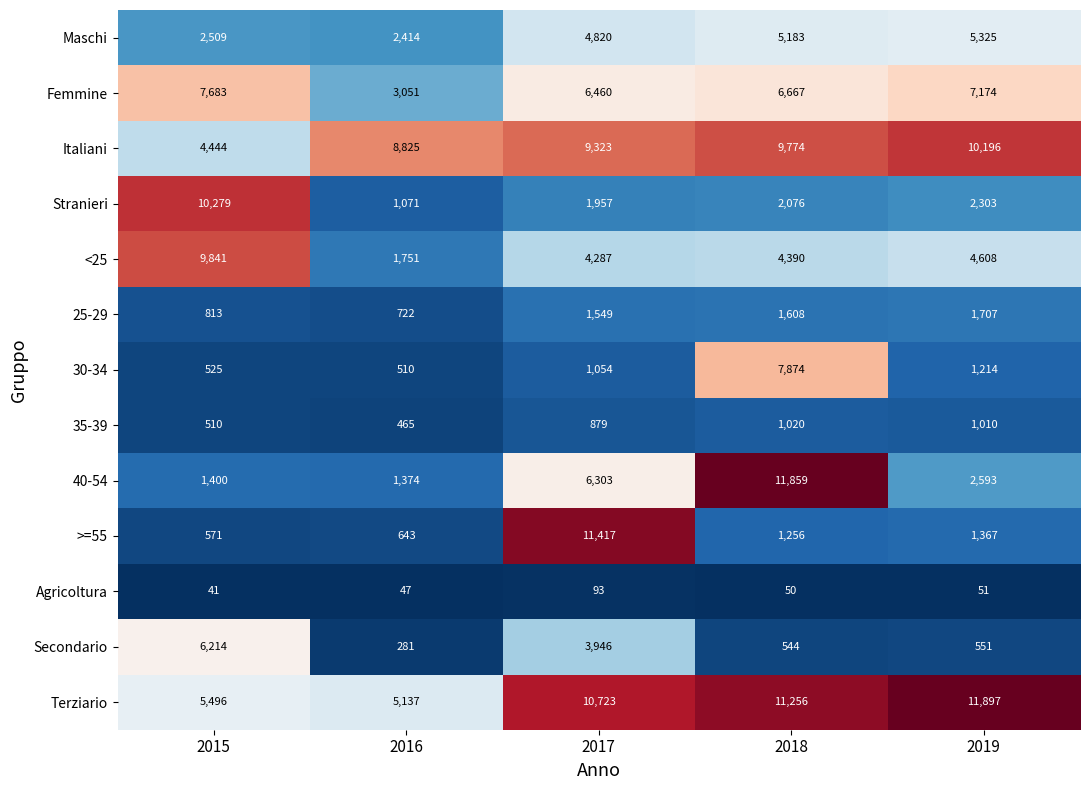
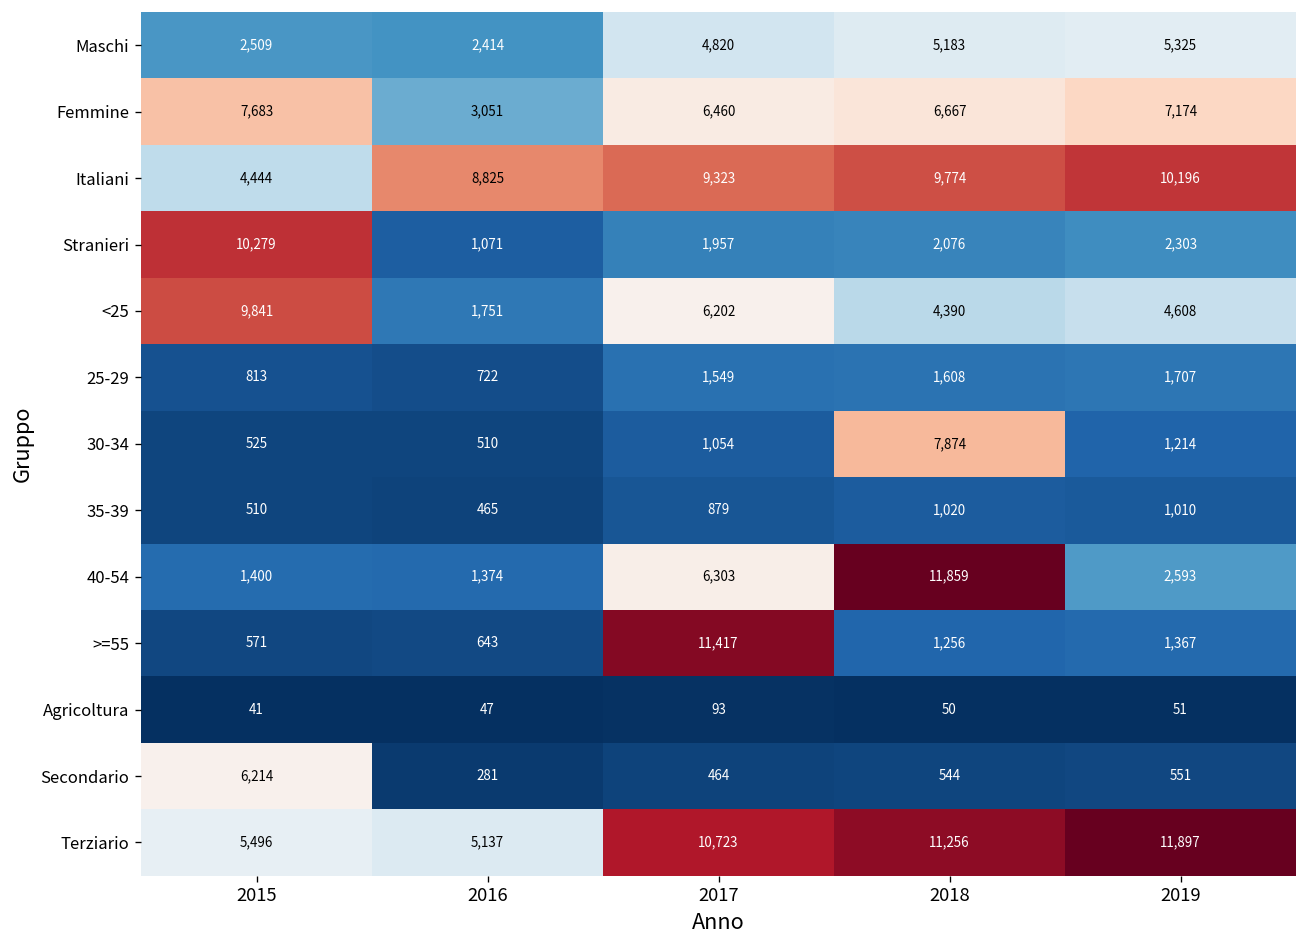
  {
    "Maschi": {
      "2015": "2,509",
      "2016": "2,414",
      "2017": "4,820",
      "2018": "5,183",
      "2019": "5,325"
    },
    "Femmine": {
      "2015": "7,683",
      "2016": "3,051",
      "2017": "6,460",
      "2018": "6,667",
      "2019": "7,174"
    },
    "Italiani": {
      "2015": "4,444",
      "2016": "8,825",
      "2017": "9,323",
      "2018": "9,774",
      "2019": "10,196"
    },
    "Stranieri": {
      "2015": "10,279",
      "2016": "1,071",
      "2017": "1,957",
      "2018": "2,076",
      "2019": "2,303"
    },
    "<25": {
      "2015": "9,841",
      "2016": "1,751",
-     "2017": "4,287",
+     "2017": "6,202",
      "2018": "4,390",
      "2019": "4,608"
    },
    "25-29": {
      "2015": "813",
      "2016": "722",
      "2017": "1,549",
      "2018": "1,608",
      "2019": "1,707"
    },
    "30-34": {
      "2015": "525",
      "2016": "510",
      "2017": "1,054",
      "2018": "7,874",
      "2019": "1,214"
    },
    "35-39": {
      "2015": "510",
      "2016": "465",
      "2017": "879",
      "2018": "1,020",
      "2019": "1,010"
    },
    "40-54": {
      "2015": "1,400",
      "2016": "1,374",
      "2017": "6,303",
      "2018": "11,859",
      "2019": "2,593"
    },
    ">=55": {
      "2015": "571",
      "2016": "643",
      "2017": "11,417",
      "2018": "1,256",
      "2019": "1,367"
    },
    "Agricoltura": {
      "2015": "41",
      "2016": "47",
      "2017": "93",
      "2018": "50",
      "2019": "51"
    },
    "Secondario": {
      "2015": "6,214",
      "2016": "281",
-     "2017": "3,946",
+     "2017": "464",
      "2018": "544",
      "2019": "551"
    },
    "Terziario": {
      "2015": "5,496",
      "2016": "5,137",
      "2017": "10,723",
      "2018": "11,256",
      "2019": "11,897"
    }
  }
